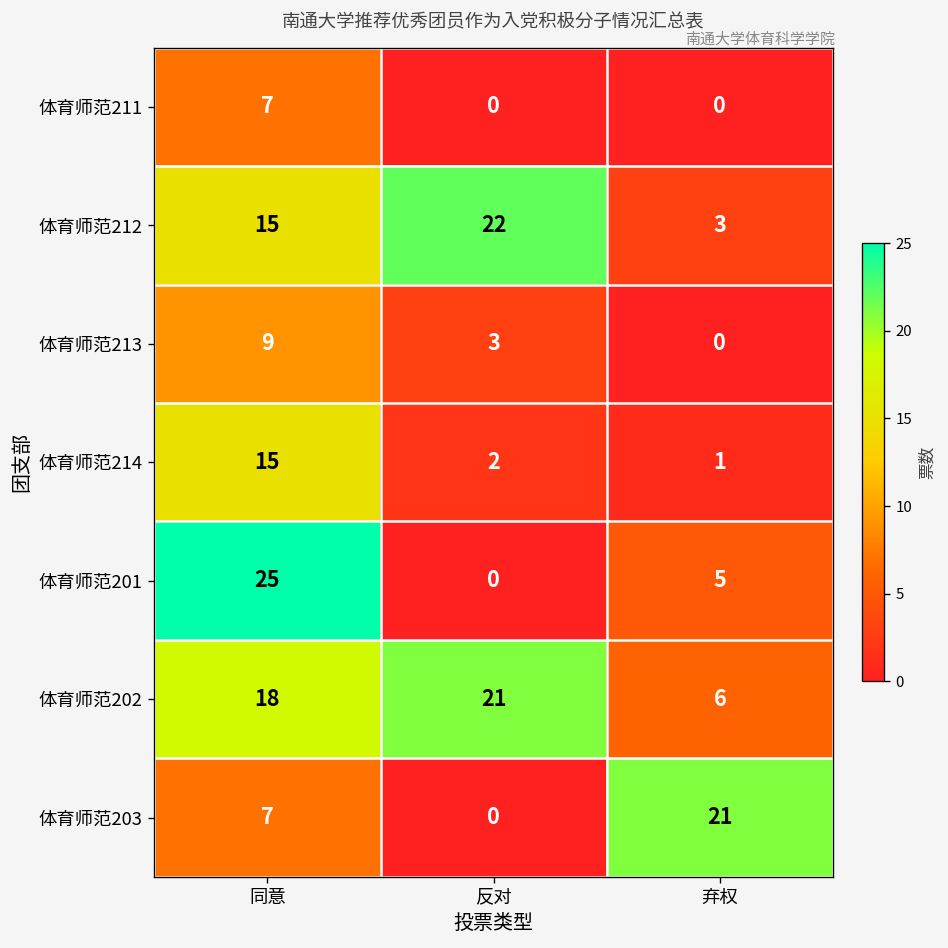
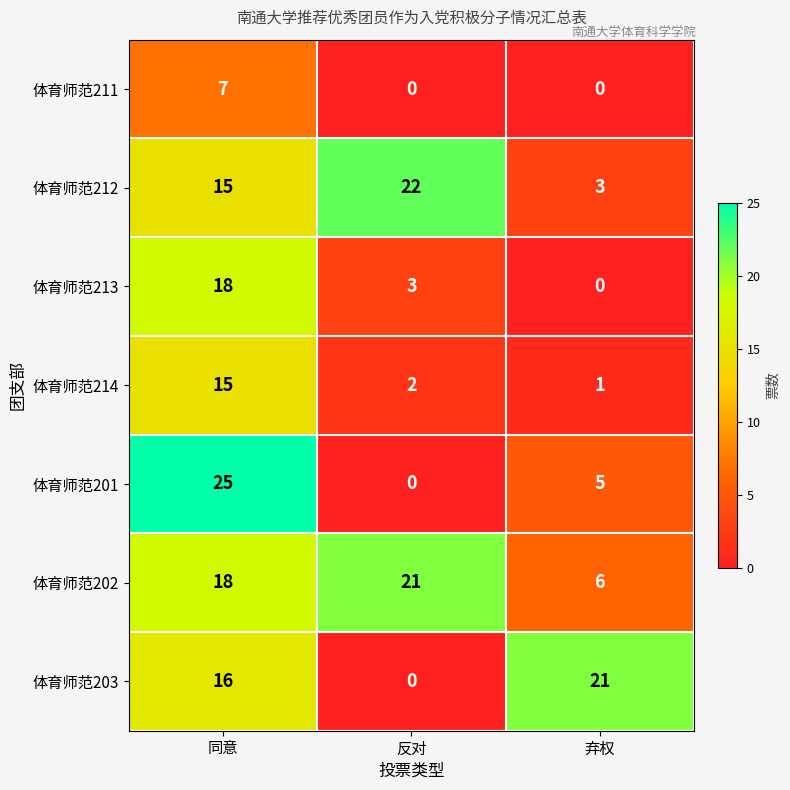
  {
    "体育师范211": {
      "同意": 7,
      "反对": 0,
      "弃权": 0
    },
    "体育师范212": {
      "同意": 15,
      "反对": 22,
      "弃权": 3
    },
    "体育师范213": {
-     "同意": 9,
+     "同意": 18,
      "反对": 3,
      "弃权": 0
    },
    "体育师范214": {
      "同意": 15,
      "反对": 2,
      "弃权": 1
    },
    "体育师范201": {
      "同意": 25,
      "反对": 0,
      "弃权": 5
    },
    "体育师范202": {
      "同意": 18,
      "反对": 21,
      "弃权": 6
    },
    "体育师范203": {
-     "同意": 7,
+     "同意": 16,
      "反对": 0,
      "弃权": 21
    }
  }
